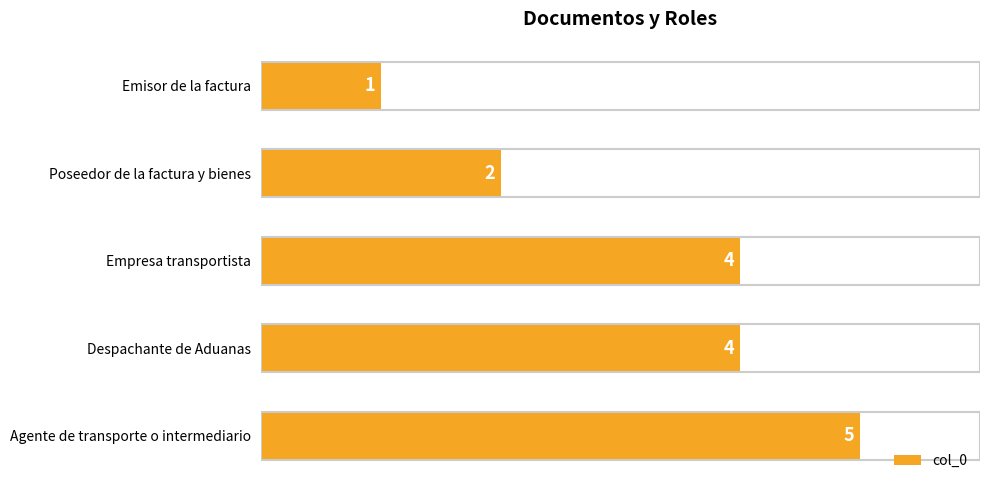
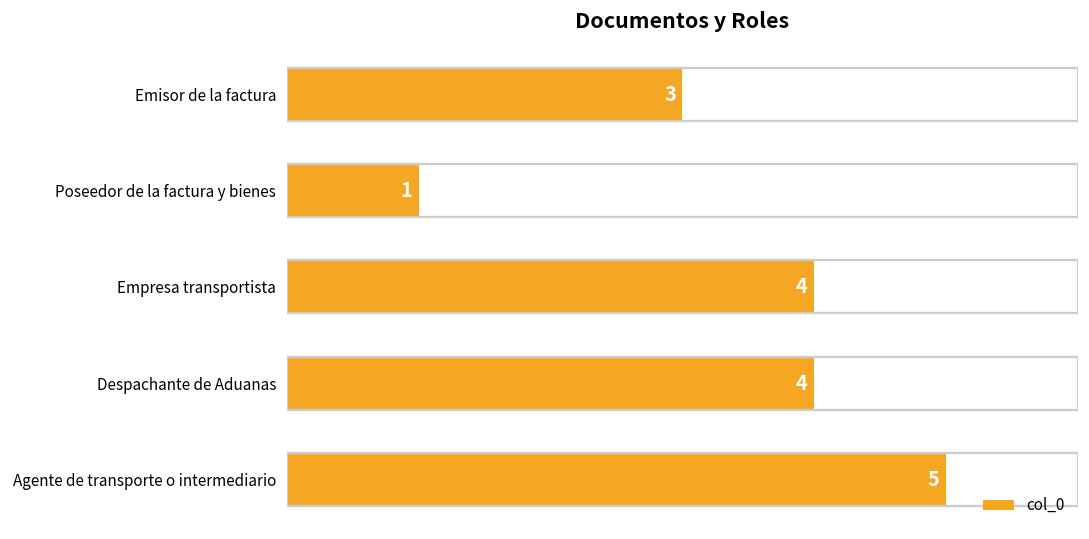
  {
-   "Emisor de la factura": 1,
-   "Poseedor de la factura y bienes": 2,
+   "Emisor de la factura": 3,
+   "Poseedor de la factura y bienes": 1,
    "Empresa transportista": 4,
    "Despachante de Aduanas": 4,
    "Agente de transporte o intermediario": 5
  }
